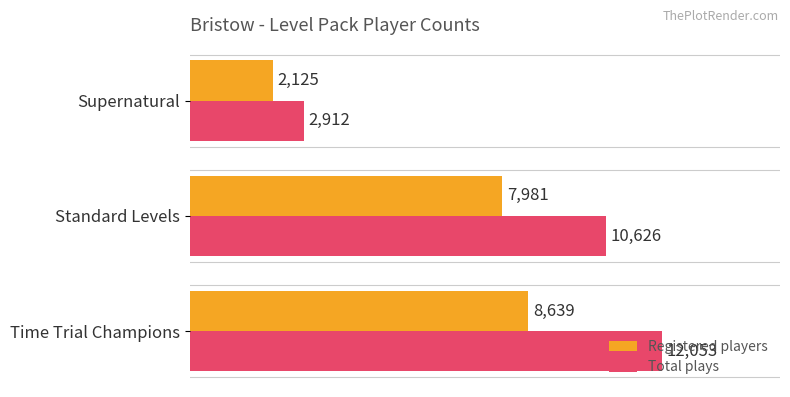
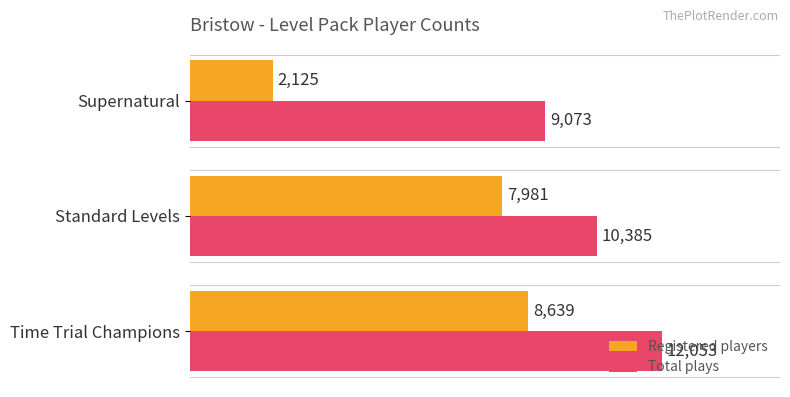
  {
    "Registered players": {
      "Supernatural": "2,125",
      "Standard Levels": "7,981",
      "Time Trial Champions": "8,639"
    },
    "Total plays": {
-     "Supernatural": "2,912",
-     "Standard Levels": "10,626",
+     "Supernatural": "9,073",
+     "Standard Levels": "10,385",
      "Time Trial Champions": "12,053"
    }
  }
